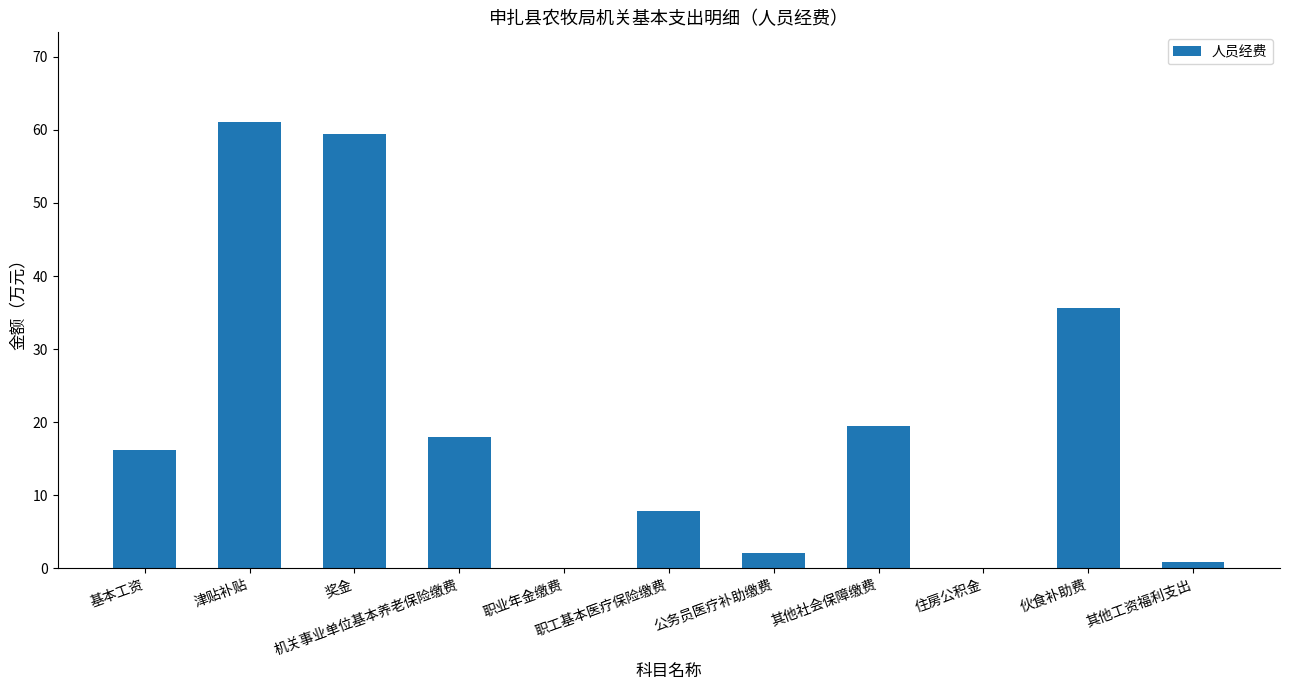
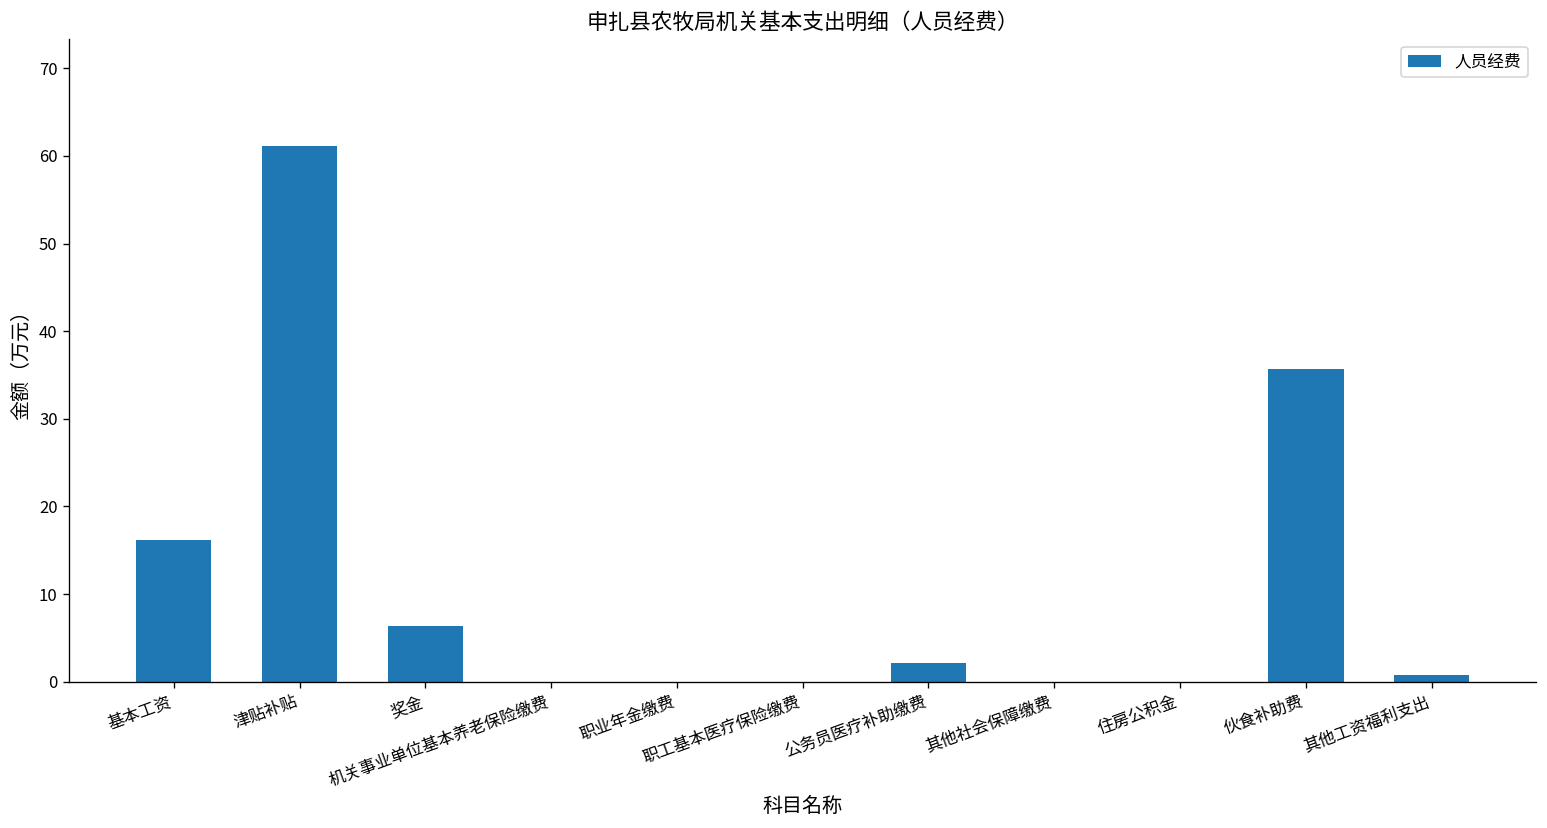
  {
    "基本工资": 16,
    "津贴补贴": 61,
-   "奖金": 59,
-   "机关事业单位基本养老保险缴费": 18,
+   "奖金": 6,
+   "机关事业单位基本养老保险缴费": 0,
    "职业年金缴费": 0,
-   "职工基本医疗保险缴费": 8,
+   "职工基本医疗保险缴费": 0,
    "公务员医疗补助缴费": 2,
-   "其他社会保障缴费": 19,
+   "其他社会保障缴费": 0,
    "住房公积金": 0,
    "伙食补助费": 36,
    "其他工资福利支出": 1
  }
